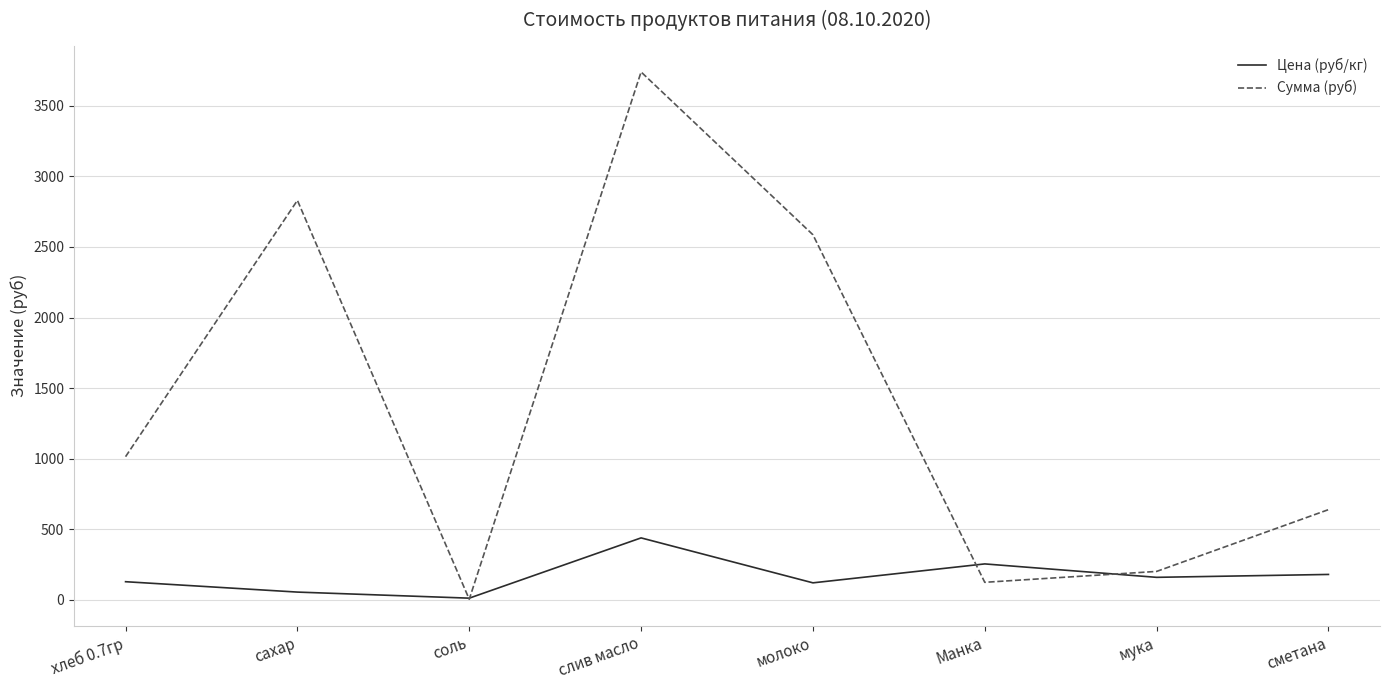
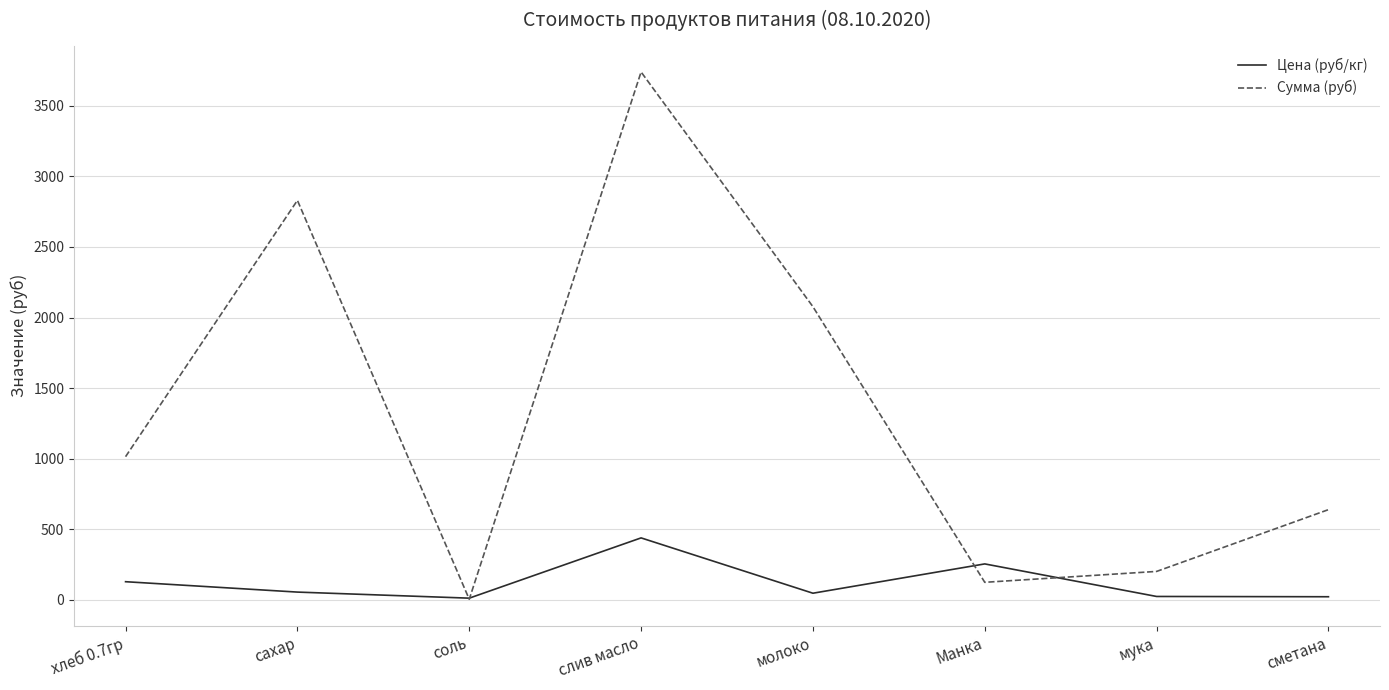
  {
    "Цена (руб/кг)": {
      "хлеб 0.7гр": 130,
      "сахар": 60,
      "слив масло": 440,
-     "молоко": 120,
+     "молоко": 50,
      "Манка": 250,
-     "мука": 160,
-     "сметана": 180
+     "мука": 20,
+     "сметана": 20
    },
    "Сумма (руб)": {
      "хлеб 0.7гр": 1010,
      "сахар": 2830,
      "слив масло": 3740,
-     "молоко": 2590,
+     "молоко": 2080,
      "Манка": 120,
      "мука": 200,
      "сметана": 640
    }
  }
